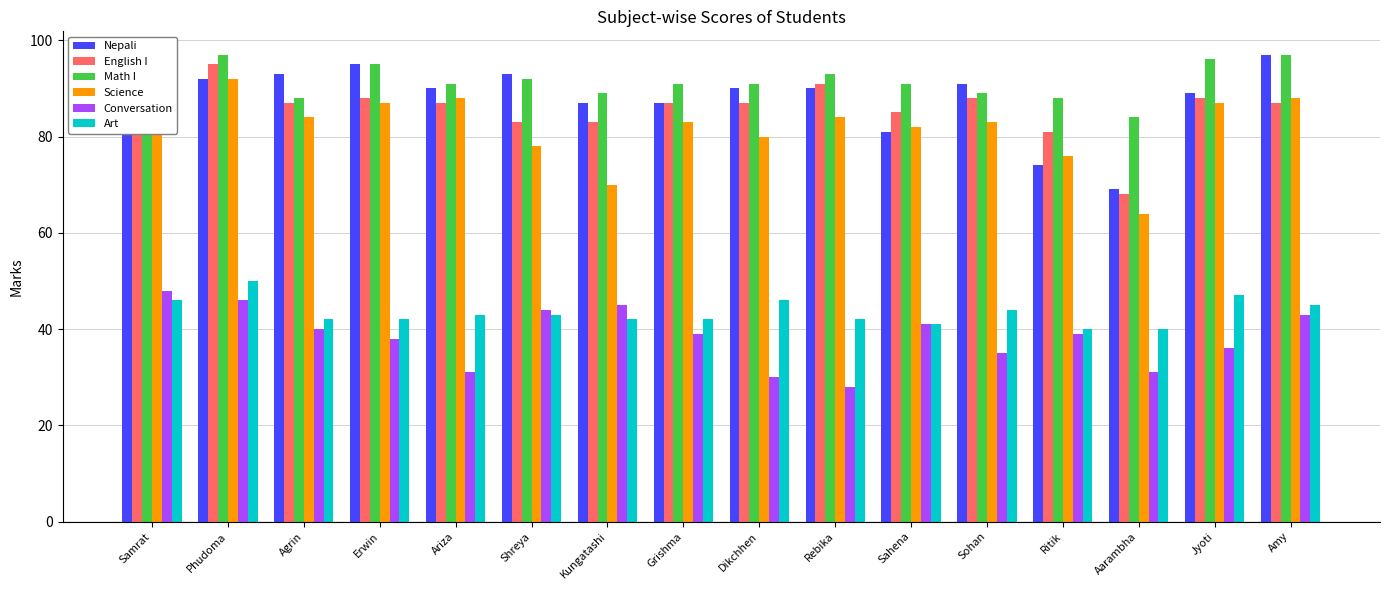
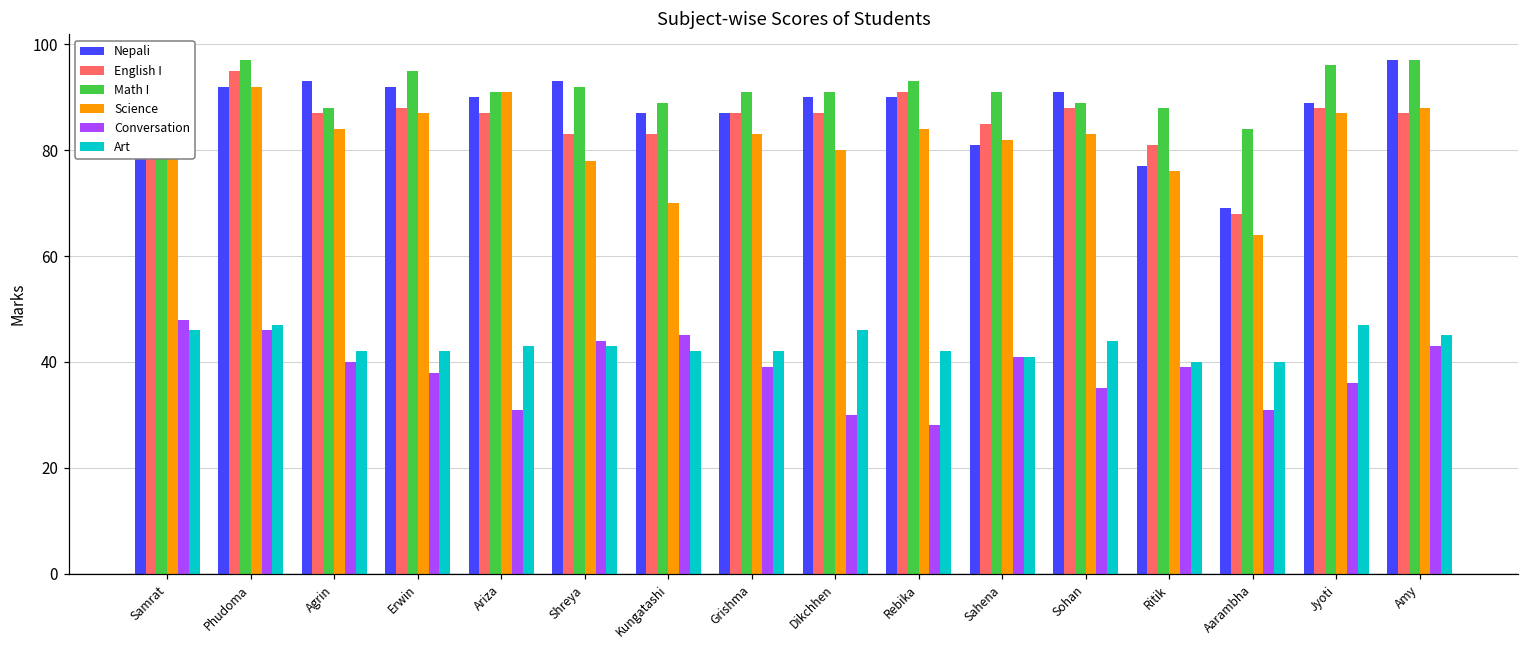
  {
    "Nepali": {
      "Phudoma": 92,
      "Agrin": 93,
-     "Erwin": 95,
+     "Erwin": 92,
      "Ariza": 90,
      "Shreya": 93,
      "Kungatashi": 87,
      "Grishma": 87,
      "Dikchhen": 90,
      "Rebika": 90,
      "Sahena": 81,
      "Sohan": 91,
-     "Ritik": 74,
+     "Ritik": 77,
      "Aarambha": 69,
      "Jyoti": 89,
      "Amy": 97
    },
    "English I": {
      "Phudoma": 95,
      "Agrin": 87,
      "Erwin": 88,
      "Ariza": 87,
      "Shreya": 83,
      "Kungatashi": 83,
      "Grishma": 87,
      "Dikchhen": 87,
      "Rebika": 91,
      "Sahena": 85,
      "Sohan": 88,
      "Ritik": 81,
      "Aarambha": 68,
      "Jyoti": 88,
      "Amy": 87
    },
    "Math I": {
      "Phudoma": 97,
      "Agrin": 88,
      "Erwin": 95,
      "Ariza": 91,
      "Shreya": 92,
      "Kungatashi": 89,
      "Grishma": 91,
      "Dikchhen": 91,
      "Rebika": 93,
      "Sahena": 91,
      "Sohan": 89,
      "Ritik": 88,
      "Aarambha": 84,
      "Jyoti": 96,
      "Amy": 97
    },
    "Science": {
      "Phudoma": 92,
      "Agrin": 84,
      "Erwin": 87,
-     "Ariza": 88,
+     "Ariza": 91,
      "Shreya": 78,
      "Kungatashi": 70,
      "Grishma": 83,
      "Dikchhen": 80,
      "Rebika": 84,
      "Sahena": 82,
      "Sohan": 83,
      "Ritik": 76,
      "Aarambha": 64,
      "Jyoti": 87,
      "Amy": 88
    },
    "Conversation": {
      "Samrat": 48,
      "Phudoma": 46,
      "Agrin": 40,
      "Erwin": 38,
      "Ariza": 31,
      "Shreya": 44,
      "Kungatashi": 45,
      "Grishma": 39,
      "Dikchhen": 30,
      "Rebika": 28,
      "Sahena": 41,
      "Sohan": 35,
      "Ritik": 39,
      "Aarambha": 31,
      "Jyoti": 36,
      "Amy": 43
    },
    "Art": {
      "Samrat": 46,
-     "Phudoma": 50,
+     "Phudoma": 47,
      "Agrin": 42,
      "Erwin": 42,
      "Ariza": 43,
      "Shreya": 43,
      "Kungatashi": 42,
      "Grishma": 42,
      "Dikchhen": 46,
      "Rebika": 42,
      "Sahena": 41,
      "Sohan": 44,
      "Ritik": 40,
      "Aarambha": 40,
      "Jyoti": 47,
      "Amy": 45
    }
  }
